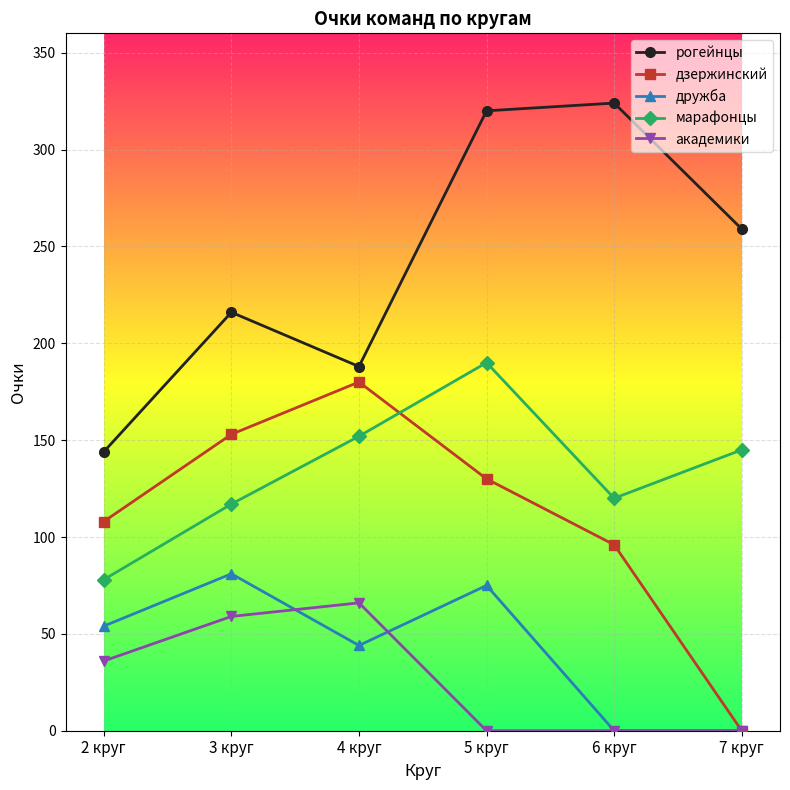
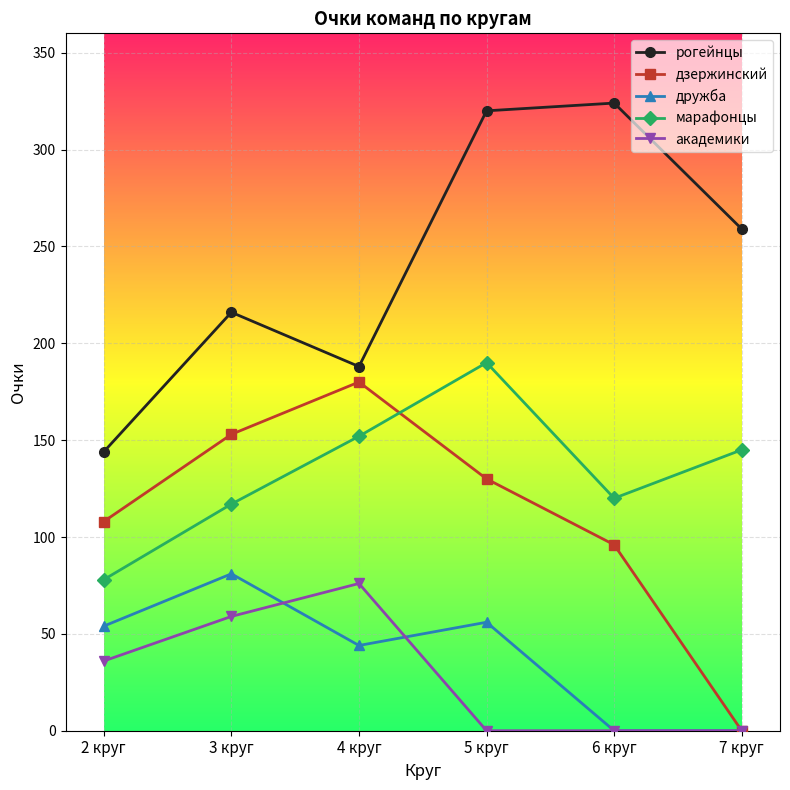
  {
    "рогейнцы": {
      "2 круг": 144,
      "3 круг": 216,
      "4 круг": 188,
      "5 круг": 320,
      "6 круг": 324,
      "7 круг": 259
    },
    "дзержинский": {
      "2 круг": 108,
      "3 круг": 153,
      "4 круг": 180,
      "5 круг": 130,
      "6 круг": 96
    },
    "дружба": {
      "2 круг": 54,
      "3 круг": 81,
      "4 круг": 44,
-     "5 круг": 75
+     "5 круг": 56
    },
    "марафонцы": {
      "2 круг": 78,
      "3 круг": 117,
      "4 круг": 152,
      "5 круг": 190,
      "6 круг": 120,
      "7 круг": 145
    },
    "академики": {
      "2 круг": 36,
      "3 круг": 59,
-     "4 круг": 66,
+     "4 круг": 76,
      "5 круг": 0
    }
  }
